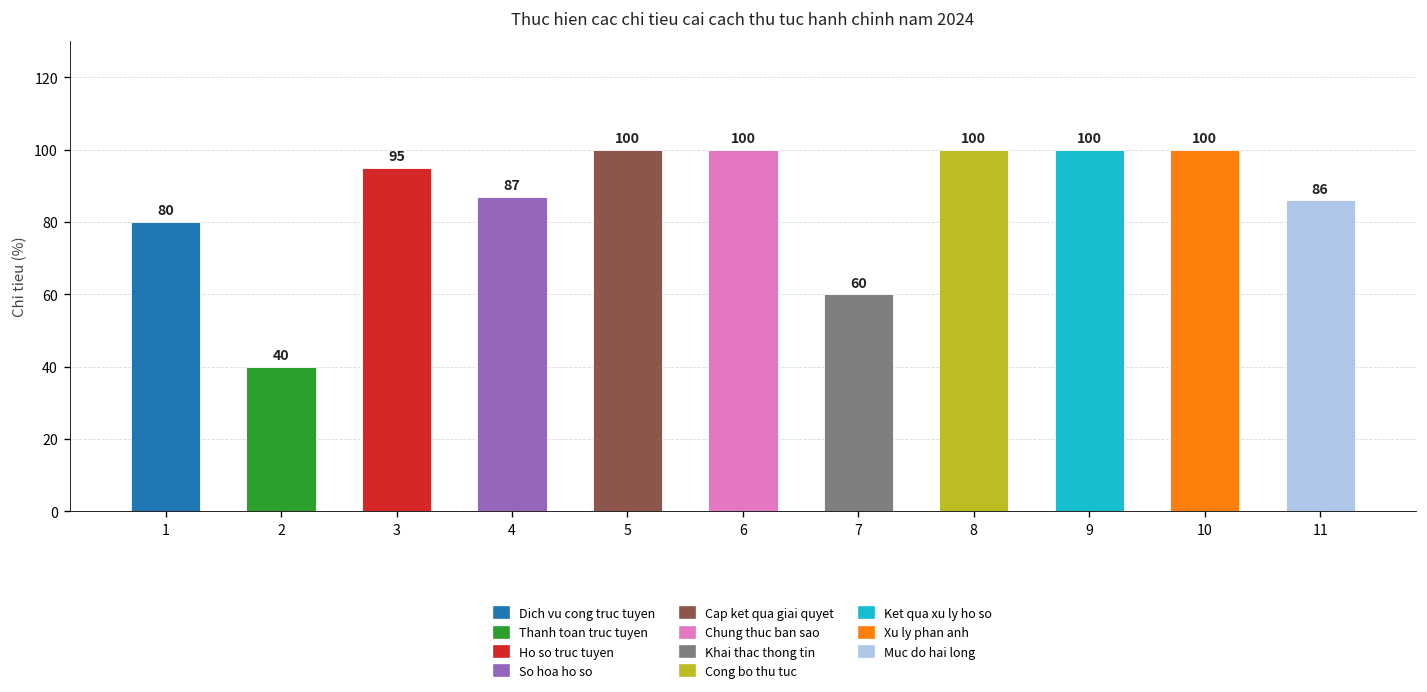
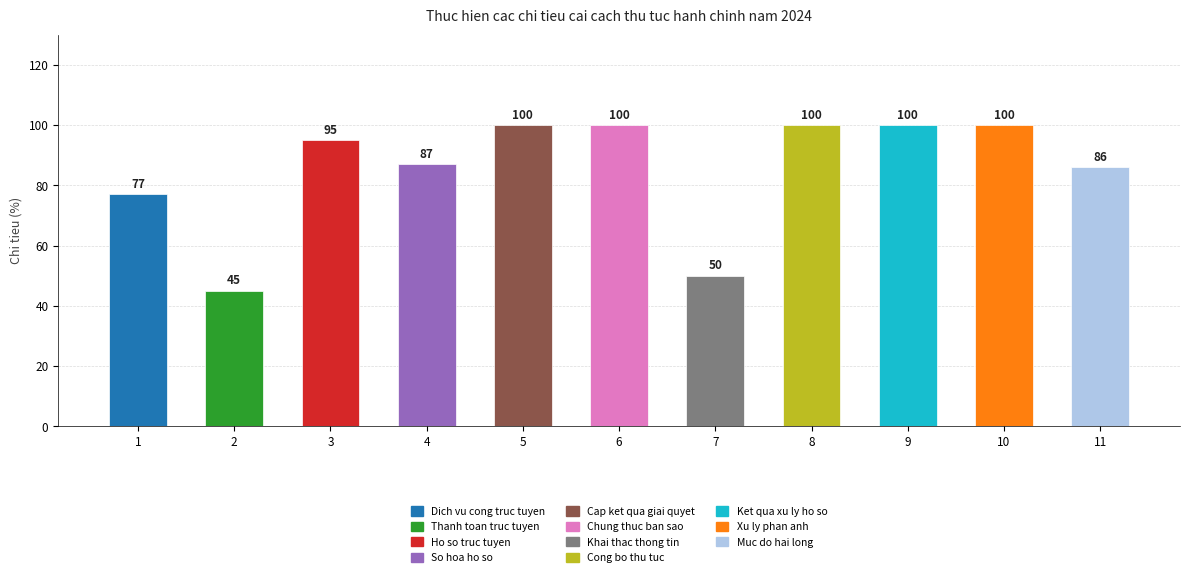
  {
-   "1": 80,
-   "2": 40,
+   "1": 77,
+   "2": 45,
    "3": 95,
    "4": 87,
    "5": 100,
    "6": 100,
-   "7": 60,
+   "7": 50,
    "8": 100,
    "9": 100,
    "10": 100,
    "11": 86
  }
